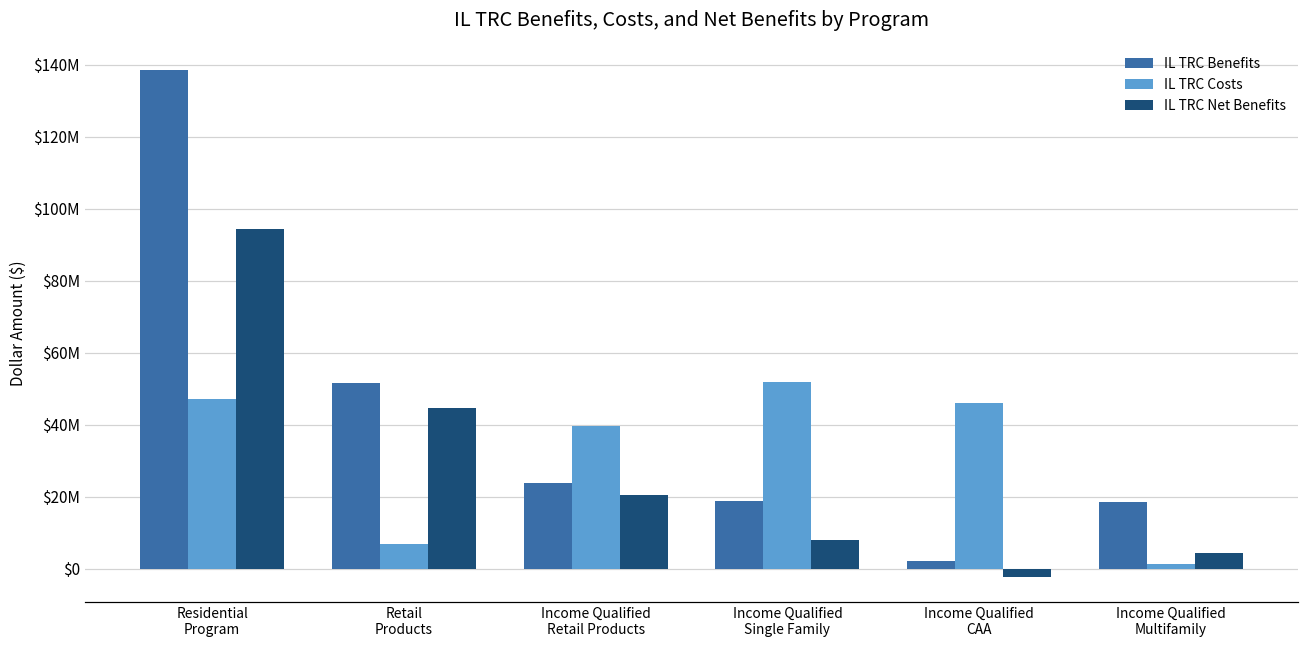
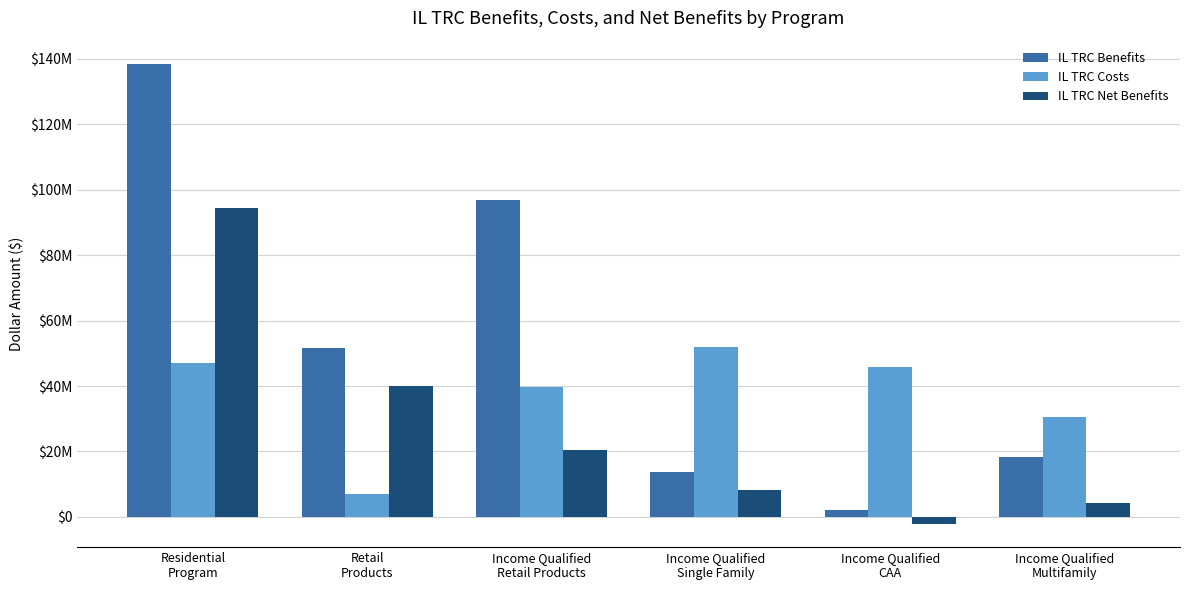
  {
    "IL TRC Benefits": {
      "Residential Program": "$139000000",
      "Retail Products": "$52000000",
-     "Income Qualified Retail Products": "$24000000",
-     "Income Qualified Single Family": "$19000000",
+     "Income Qualified Retail Products": "$97000000",
+     "Income Qualified Single Family": "$14000000",
      "Income Qualified CAA": "$2000000",
      "Income Qualified Multifamily": "$18000000"
    },
    "IL TRC Costs": {
      "Residential Program": "$47000000",
      "Retail Products": "$7000000",
      "Income Qualified Retail Products": "$40000000",
      "Income Qualified Single Family": "$52000000",
      "Income Qualified CAA": "$46000000",
-     "Income Qualified Multifamily": "$1000000"
+     "Income Qualified Multifamily": "$31000000"
    },
    "IL TRC Net Benefits": {
      "Residential Program": "$94000000",
-     "Retail Products": "$45000000",
+     "Retail Products": "$40000000",
      "Income Qualified Retail Products": "$21000000",
      "Income Qualified Single Family": "$8000000",
      "Income Qualified CAA": "$-2000000",
      "Income Qualified Multifamily": "$4000000"
    }
  }
